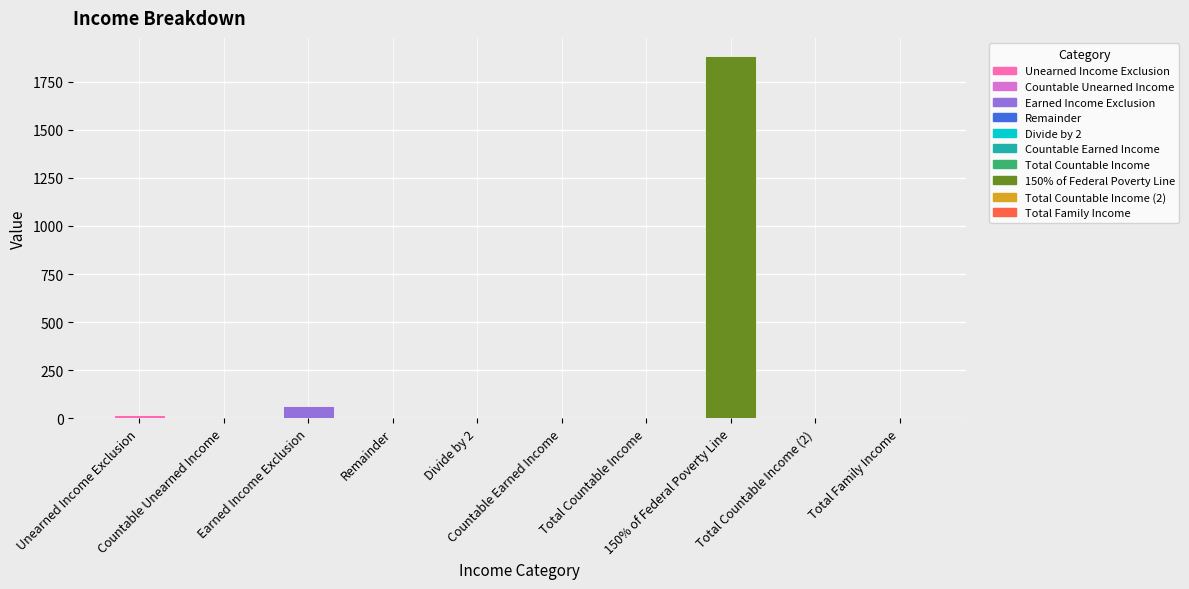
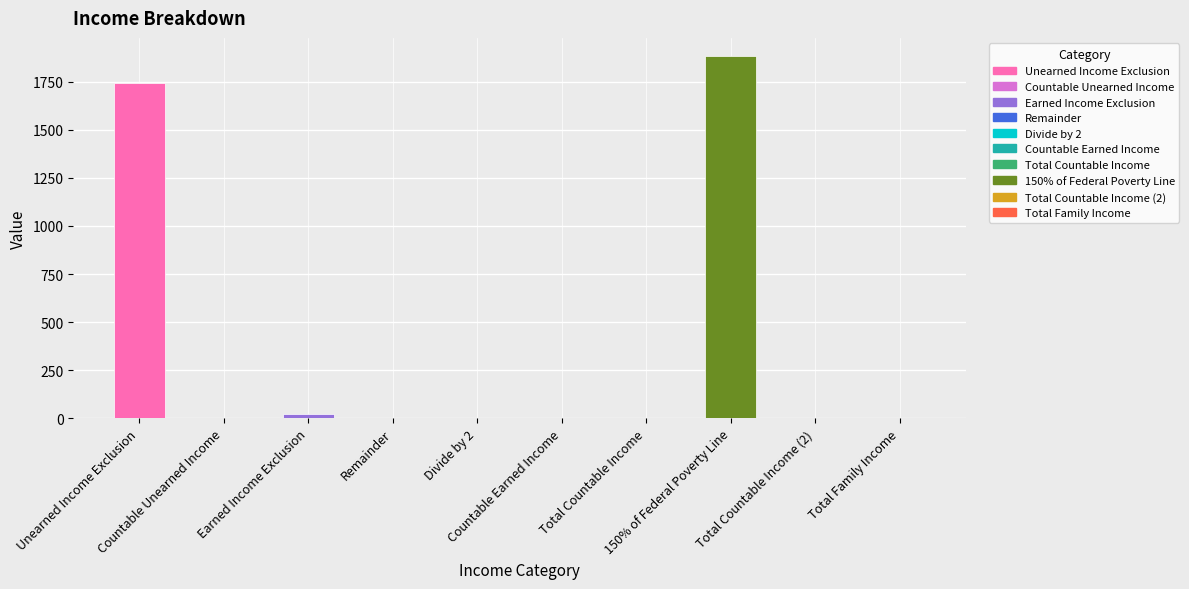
  {
-   "Unearned Income Exclusion": 20,
+   "Unearned Income Exclusion": 1740,
    "Countable Unearned Income": 0,
-   "Earned Income Exclusion": 70,
+   "Earned Income Exclusion": 20,
    "Remainder": 0,
    "Divide by 2": 0,
    "Countable Earned Income": 0,
    "Total Countable Income": 0,
    "150% of Federal Poverty Line": 1880,
    "Total Countable Income (2)": 0,
    "Total Family Income": 0
  }
